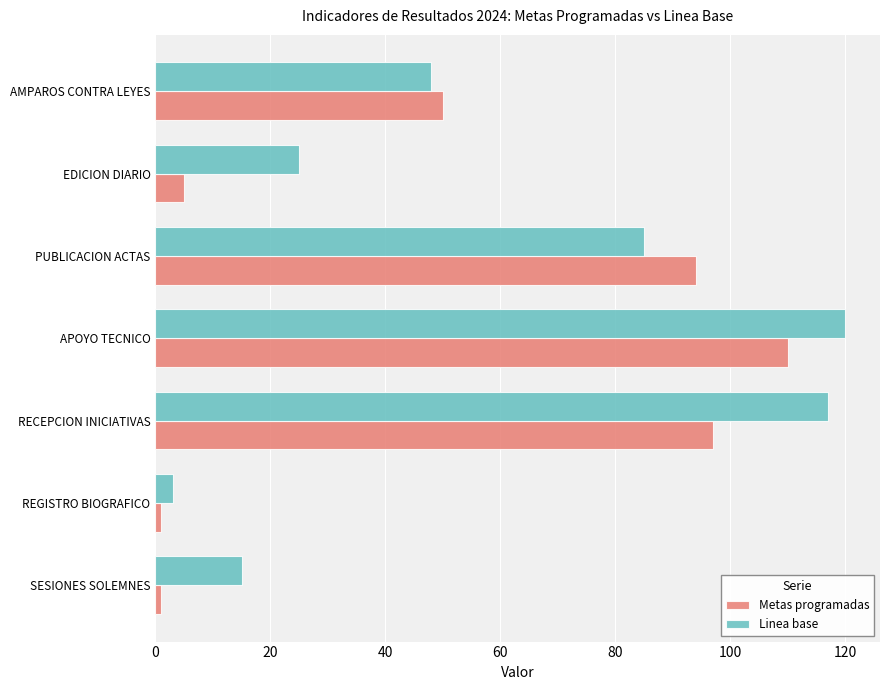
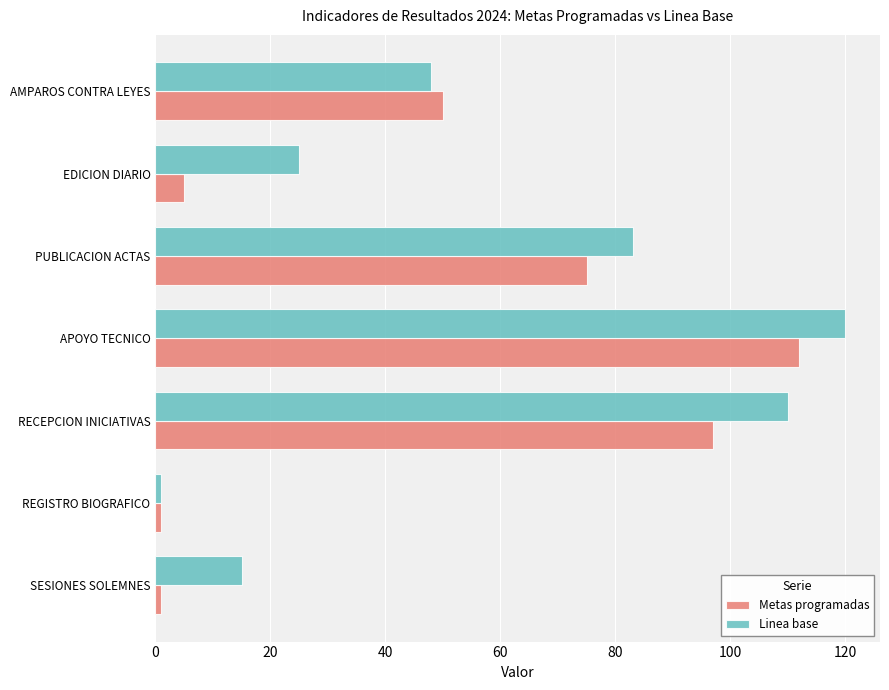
  {
    "Metas programadas": {
      "AMPAROS CONTRA LEYES": 50,
      "EDICION DIARIO": 5,
-     "PUBLICACION ACTAS": 94,
-     "APOYO TECNICO": 110,
+     "PUBLICACION ACTAS": 75,
+     "APOYO TECNICO": 112,
      "RECEPCION INICIATIVAS": 97,
      "REGISTRO BIOGRAFICO": 1,
      "SESIONES SOLEMNES": 1
    },
    "Linea base": {
      "AMPAROS CONTRA LEYES": 48,
      "EDICION DIARIO": 25,
-     "PUBLICACION ACTAS": 85,
+     "PUBLICACION ACTAS": 83,
      "APOYO TECNICO": 120,
-     "RECEPCION INICIATIVAS": 117,
-     "REGISTRO BIOGRAFICO": 3,
+     "RECEPCION INICIATIVAS": 110,
+     "REGISTRO BIOGRAFICO": 1,
      "SESIONES SOLEMNES": 15
    }
  }
